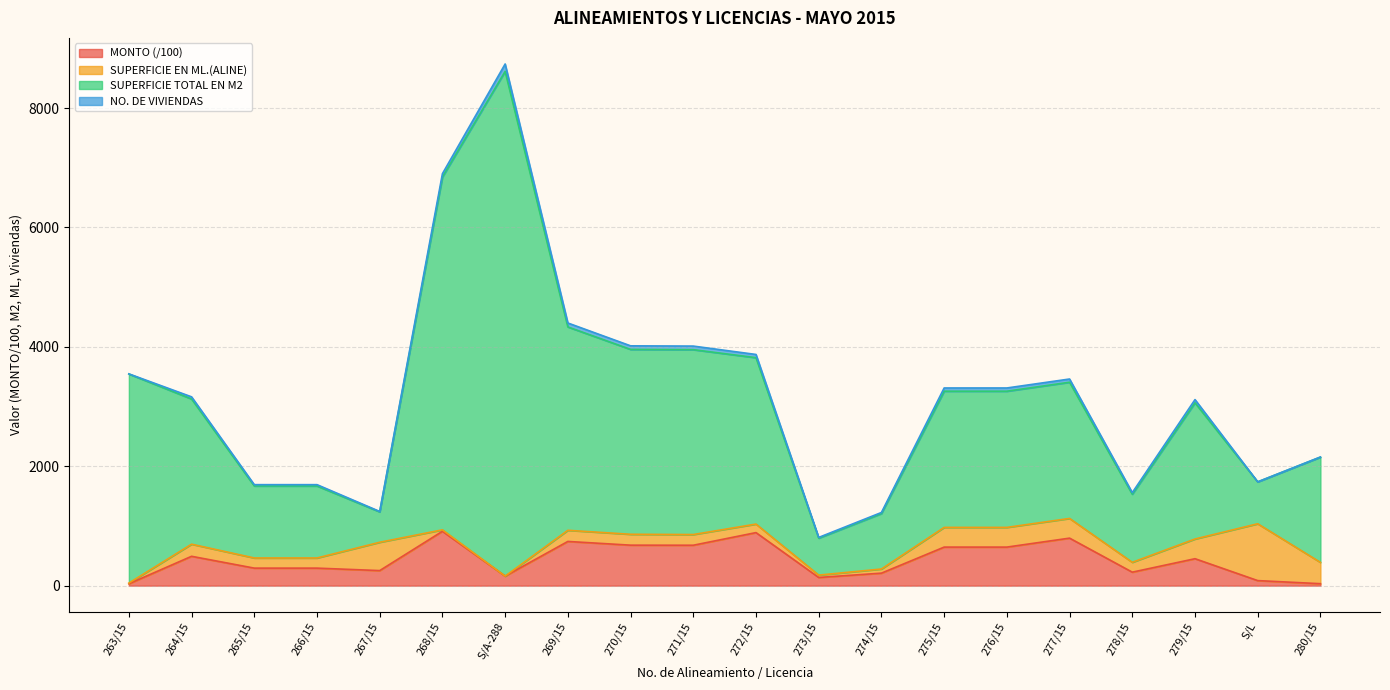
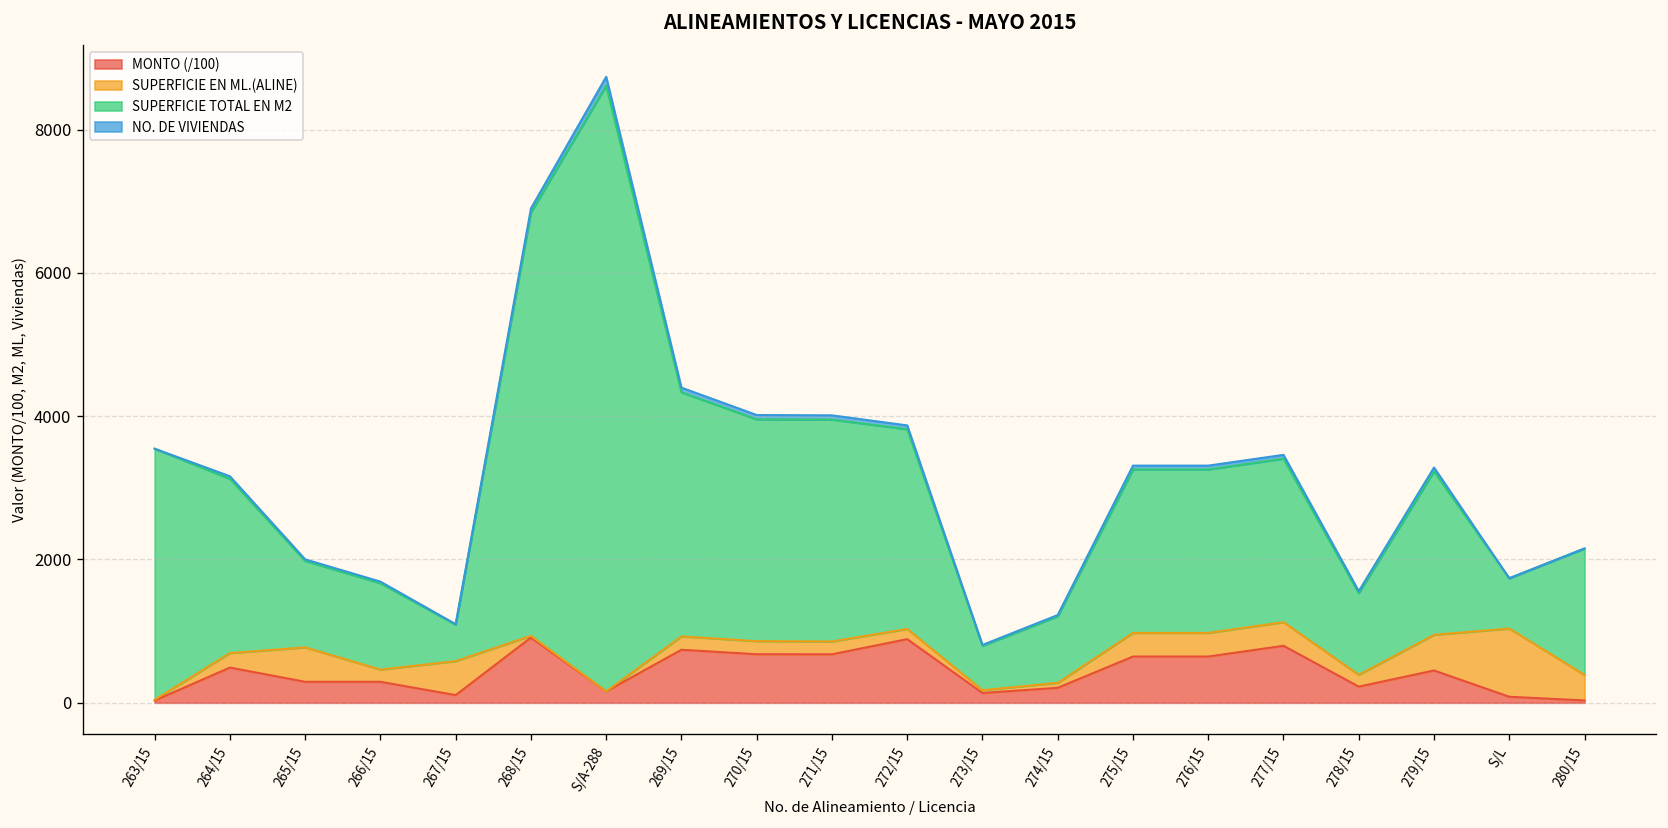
  {
    "MONTO (/100)": {
      "264/15": 500,
      "265/15": 300,
      "266/15": 300,
-     "267/15": 300,
+     "267/15": 100,
      "269/15": 700,
      "270/15": 700,
      "271/15": 700,
      "272/15": 900,
      "274/15": 200,
      "275/15": 600,
      "276/15": 600,
      "277/15": 800,
      "278/15": 200,
      "279/15": 500,
      "S/L": 100,
      "280/15": 0
    },
    "SUPERFICIE EN ML.(ALINE)": {
      "264/15": 200,
-     "265/15": 200,
+     "265/15": 500,
      "266/15": 200,
      "267/15": 500,
      "269/15": 200,
      "270/15": 200,
      "271/15": 200,
      "272/15": 100,
      "274/15": 100,
      "275/15": 300,
      "276/15": 300,
      "277/15": 300,
      "278/15": 200,
-     "279/15": 300,
+     "279/15": 500,
      "S/L": 1000,
      "280/15": 400
    },
    "SUPERFICIE TOTAL EN M2": {
      "268/15": 5900,
      "S/A-288": 8500,
      "269/15": 3400,
      "270/15": 3100,
      "271/15": 3100,
      "272/15": 2800,
      "275/15": 2300,
      "276/15": 2300,
      "277/15": 2300,
      "279/15": 2300
    },
    "NO. DE VIVIENDAS": {
      "268/15": 100,
      "S/A-288": 100,
      "269/15": 100,
      "270/15": 100,
      "271/15": 100,
      "272/15": 100,
      "275/15": 100,
      "276/15": 100,
      "277/15": 100,
      "279/15": 100
    }
  }
